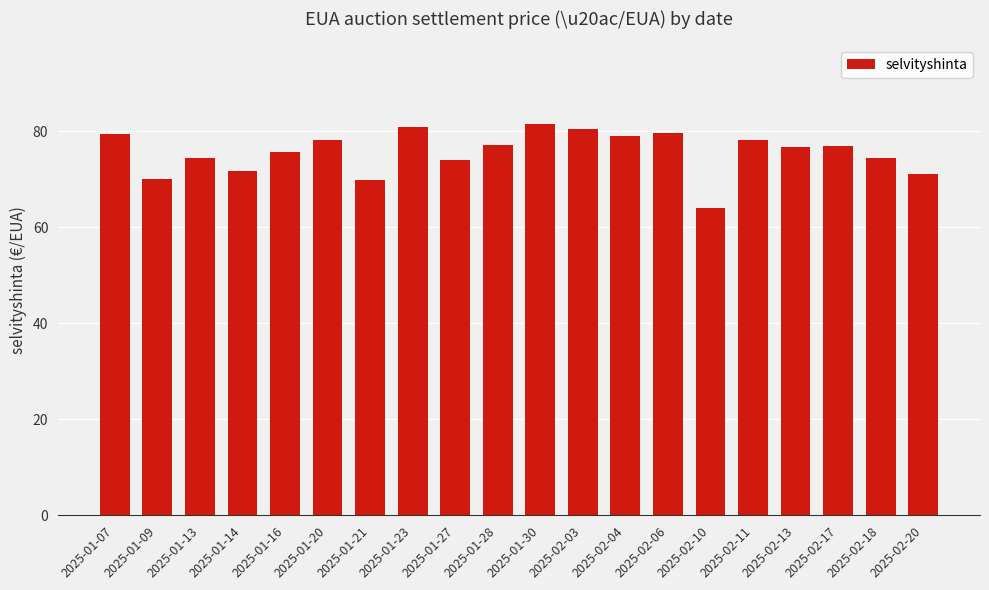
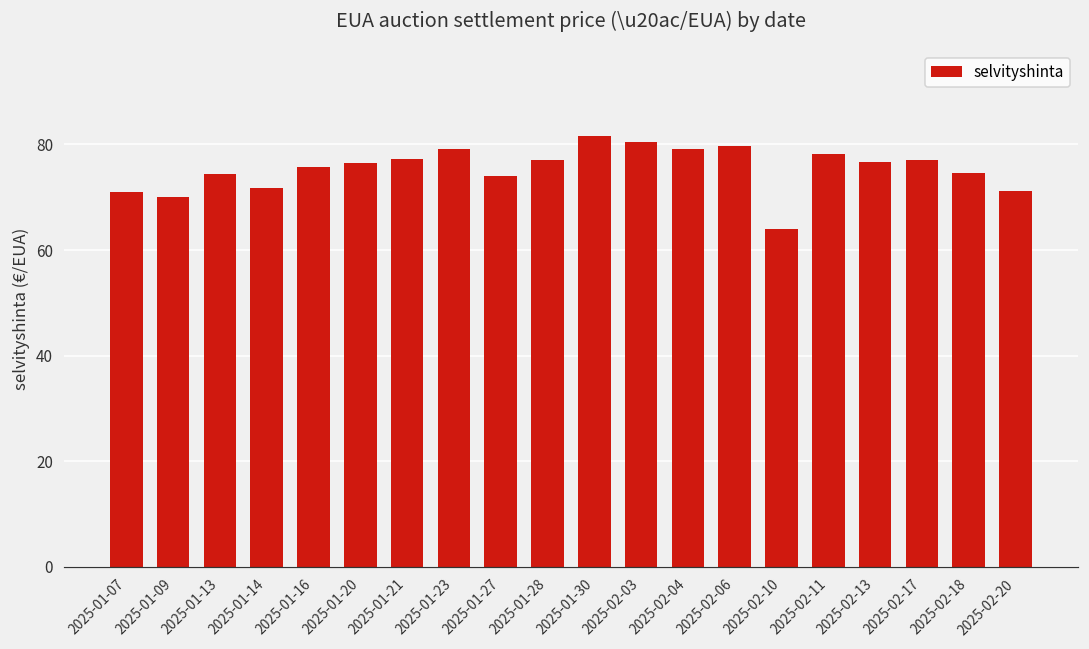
  {
-   "2025-01-07": 79,
+   "2025-01-07": 71,
    "2025-01-09": 70,
    "2025-01-13": 74,
    "2025-01-14": 72,
    "2025-01-16": 76,
-   "2025-01-20": 78,
-   "2025-01-21": 70,
-   "2025-01-23": 81,
+   "2025-01-20": 76,
+   "2025-01-21": 77,
+   "2025-01-23": 79,
    "2025-01-27": 74,
    "2025-01-28": 77,
    "2025-01-30": 82,
    "2025-02-03": 80,
    "2025-02-04": 79,
    "2025-02-06": 80,
    "2025-02-10": 64,
    "2025-02-11": 78,
    "2025-02-13": 77,
    "2025-02-17": 77,
    "2025-02-18": 75,
    "2025-02-20": 71
  }
